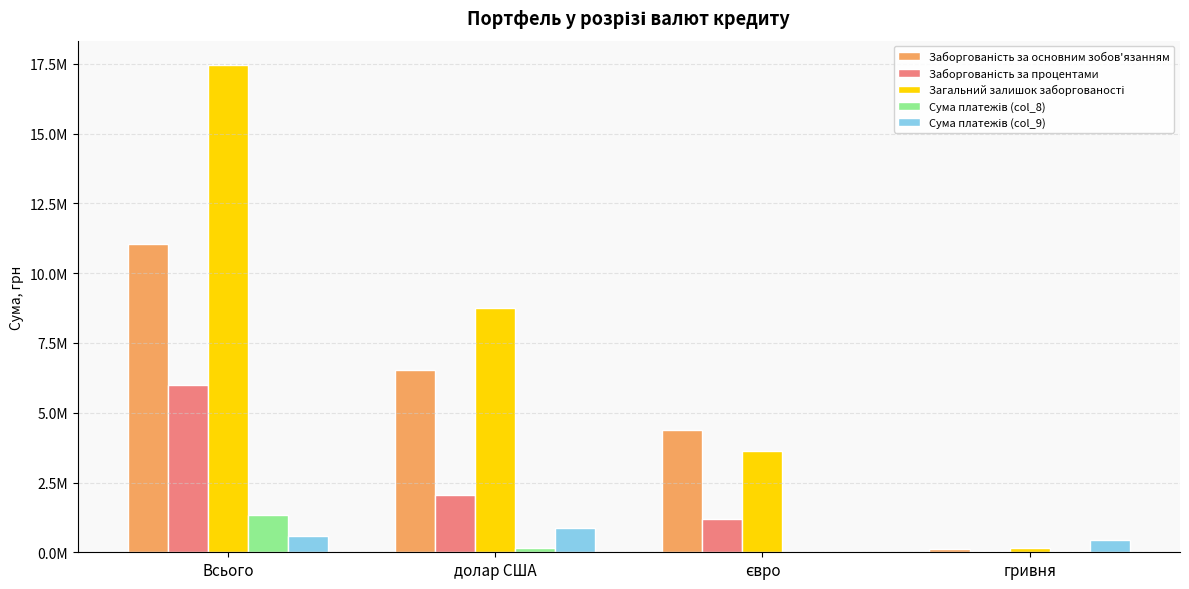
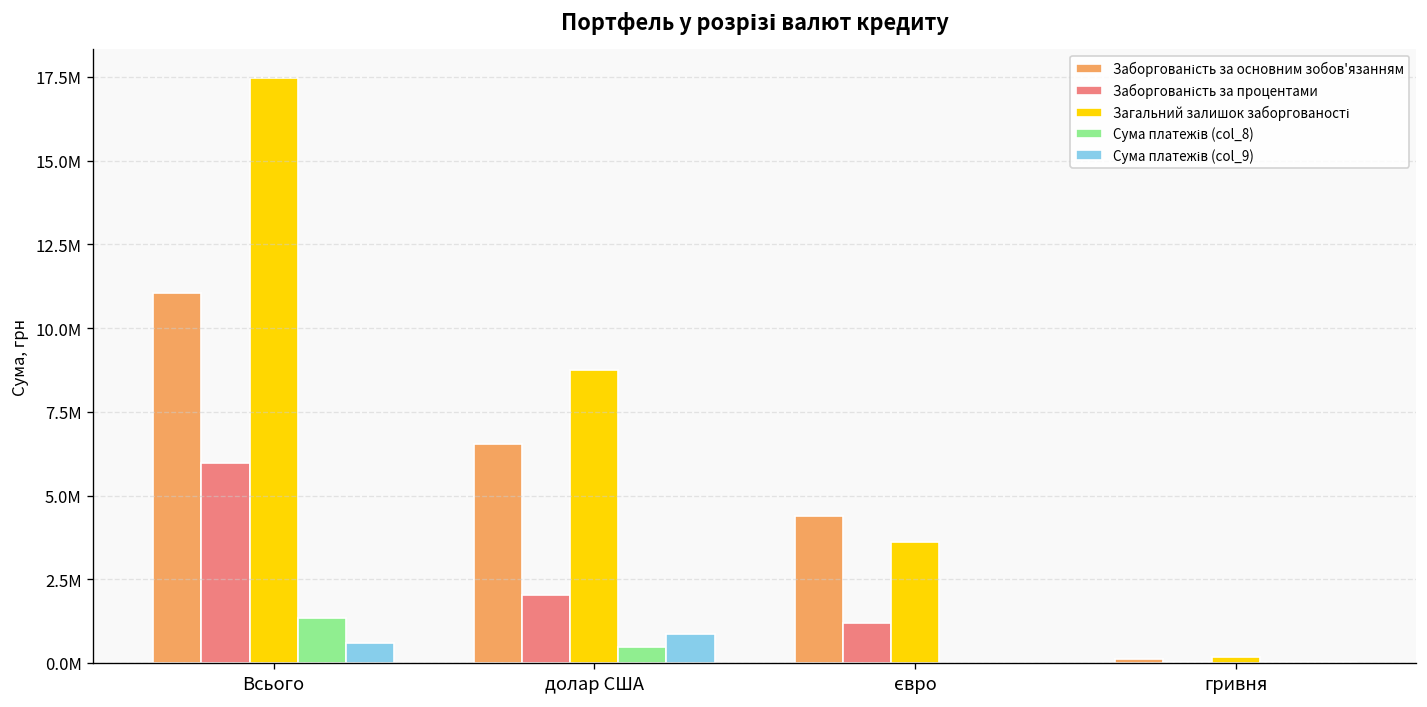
  {
    "Загальний залишок заборгованості": {
      "Всього": 17500000,
      "долар США": 8800000,
      "євро": 3600000,
      "гривня": 200000
    },
    "Сума платежів (col_8)": {
      "Всього": 1300000,
-     "долар США": 200000,
+     "долар США": 500000,
      "євро": 0
    },
    "Сума платежів (col_9)": {
      "Всього": 600000,
      "долар США": 900000,
      "євро": 0,
-     "гривня": 400000
+     "гривня": 0
    }
  }
